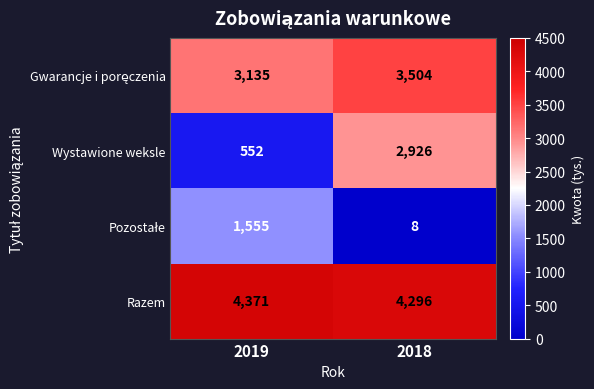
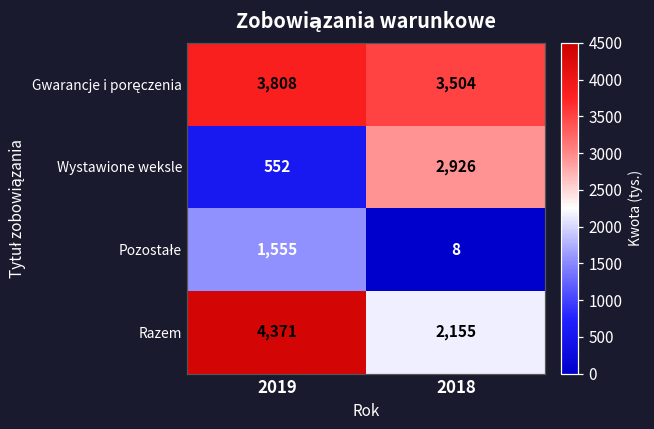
  {
    "Gwarancje i poręczenia": {
-     "2019": "3,135",
+     "2019": "3,808",
      "2018": "3,504"
    },
    "Wystawione weksle": {
      "2019": "552",
      "2018": "2,926"
    },
    "Pozostałe": {
      "2019": "1,555",
      "2018": "8"
    },
    "Razem": {
      "2019": "4,371",
-     "2018": "4,296"
+     "2018": "2,155"
    }
  }
